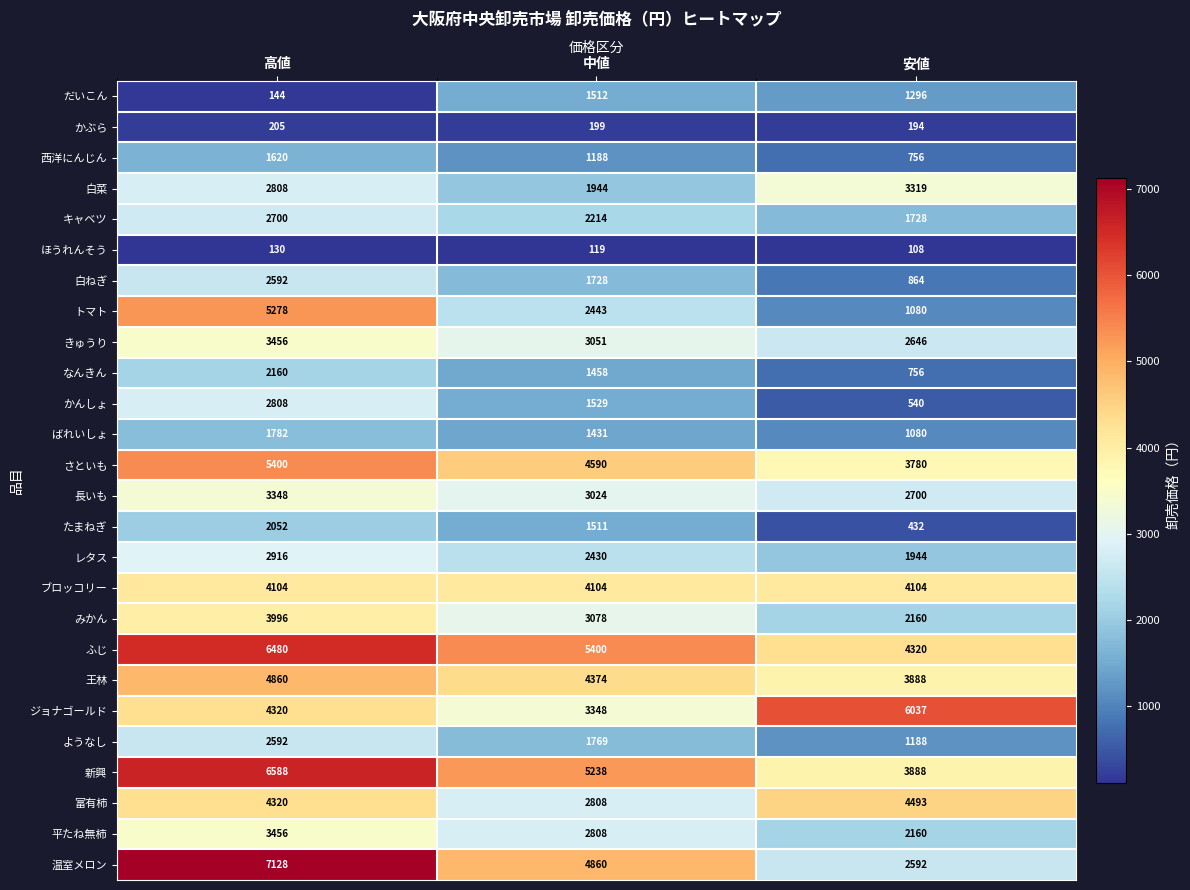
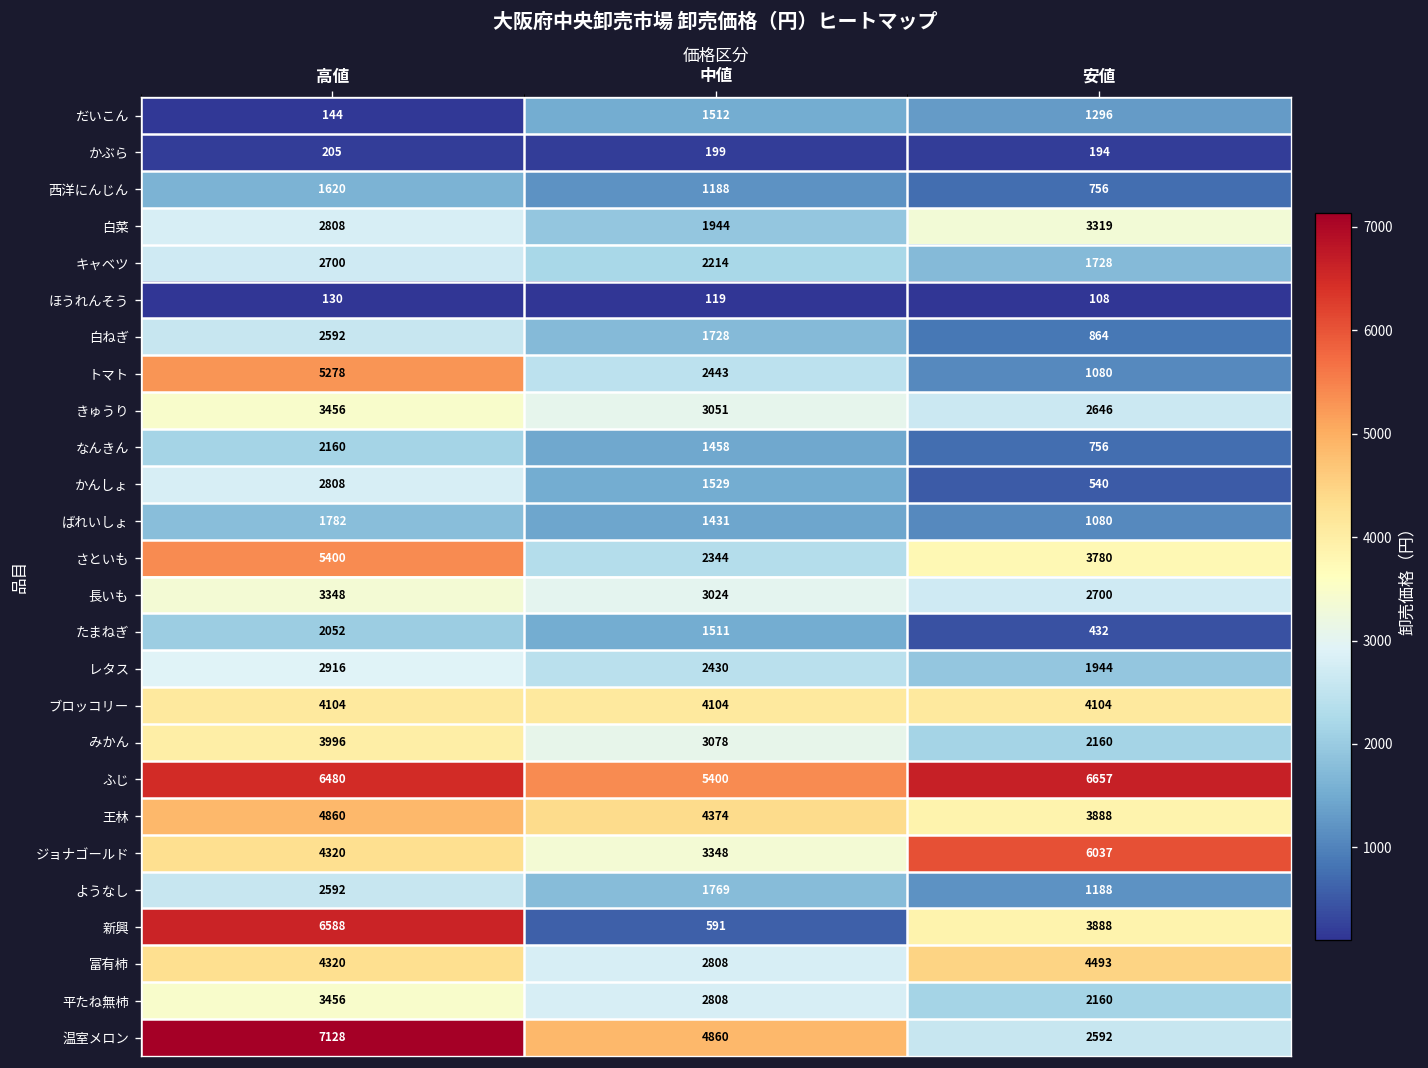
  {
    "だいこん": {
      "高値": 144,
      "中値": 1512,
      "安値": 1296
    },
    "かぶら": {
      "高値": 205,
      "中値": 199,
      "安値": 194
    },
    "西洋にんじん": {
      "高値": 1620,
      "中値": 1188,
      "安値": 756
    },
    "白菜": {
      "高値": 2808,
      "中値": 1944,
      "安値": 3319
    },
    "キャベツ": {
      "高値": 2700,
      "中値": 2214,
      "安値": 1728
    },
    "ほうれんそう": {
      "高値": 130,
      "中値": 119,
      "安値": 108
    },
    "白ねぎ": {
      "高値": 2592,
      "中値": 1728,
      "安値": 864
    },
    "トマト": {
      "高値": 5278,
      "中値": 2443,
      "安値": 1080
    },
    "きゅうり": {
      "高値": 3456,
      "中値": 3051,
      "安値": 2646
    },
    "なんきん": {
      "高値": 2160,
      "中値": 1458,
      "安値": 756
    },
    "かんしょ": {
      "高値": 2808,
      "中値": 1529,
      "安値": 540
    },
    "ばれいしょ": {
      "高値": 1782,
      "中値": 1431,
      "安値": 1080
    },
    "さといも": {
      "高値": 5400,
-     "中値": 4590,
+     "中値": 2344,
      "安値": 3780
    },
    "長いも": {
      "高値": 3348,
      "中値": 3024,
      "安値": 2700
    },
    "たまねぎ": {
      "高値": 2052,
      "中値": 1511,
      "安値": 432
    },
    "レタス": {
      "高値": 2916,
      "中値": 2430,
      "安値": 1944
    },
    "ブロッコリー": {
      "高値": 4104,
      "中値": 4104,
      "安値": 4104
    },
    "みかん": {
      "高値": 3996,
      "中値": 3078,
      "安値": 2160
    },
    "ふじ": {
      "高値": 6480,
      "中値": 5400,
-     "安値": 4320
+     "安値": 6657
    },
    "王林": {
      "高値": 4860,
      "中値": 4374,
      "安値": 3888
    },
    "ジョナゴールド": {
      "高値": 4320,
      "中値": 3348,
      "安値": 6037
    },
    "ようなし": {
      "高値": 2592,
      "中値": 1769,
      "安値": 1188
    },
    "新興": {
      "高値": 6588,
-     "中値": 5238,
+     "中値": 591,
      "安値": 3888
    },
    "富有柿": {
      "高値": 4320,
      "中値": 2808,
      "安値": 4493
    },
    "平たね無柿": {
      "高値": 3456,
      "中値": 2808,
      "安値": 2160
    },
    "温室メロン": {
      "高値": 7128,
      "中値": 4860,
      "安値": 2592
    }
  }
